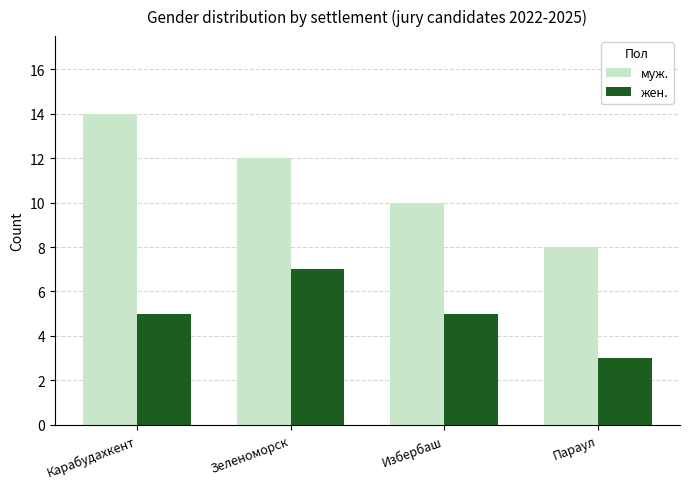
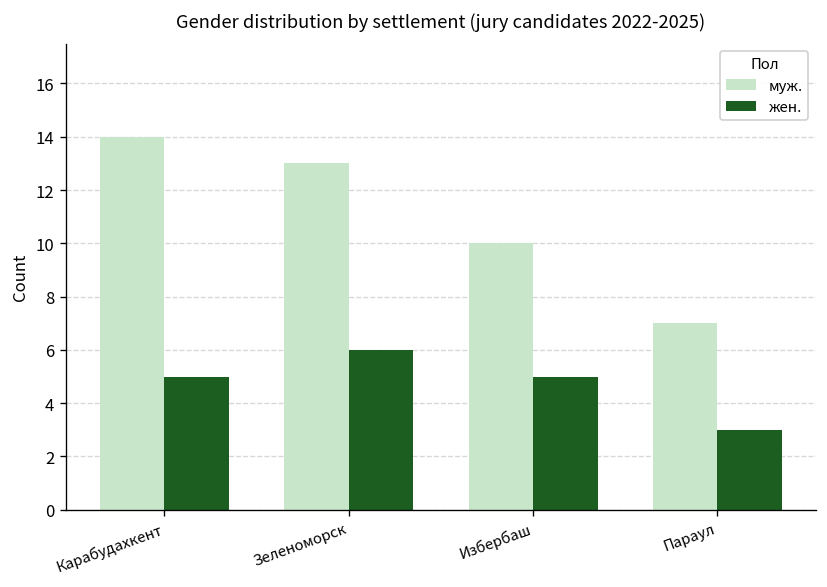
  {
    "муж.": {
      "Карабудахкент": 14,
-     "Зеленоморск": 12,
+     "Зеленоморск": 13,
      "Избербаш": 10,
-     "Параул": 8
+     "Параул": 7
    },
    "жен.": {
      "Карабудахкент": 5,
-     "Зеленоморск": 7,
+     "Зеленоморск": 6,
      "Избербаш": 5,
      "Параул": 3
    }
  }
